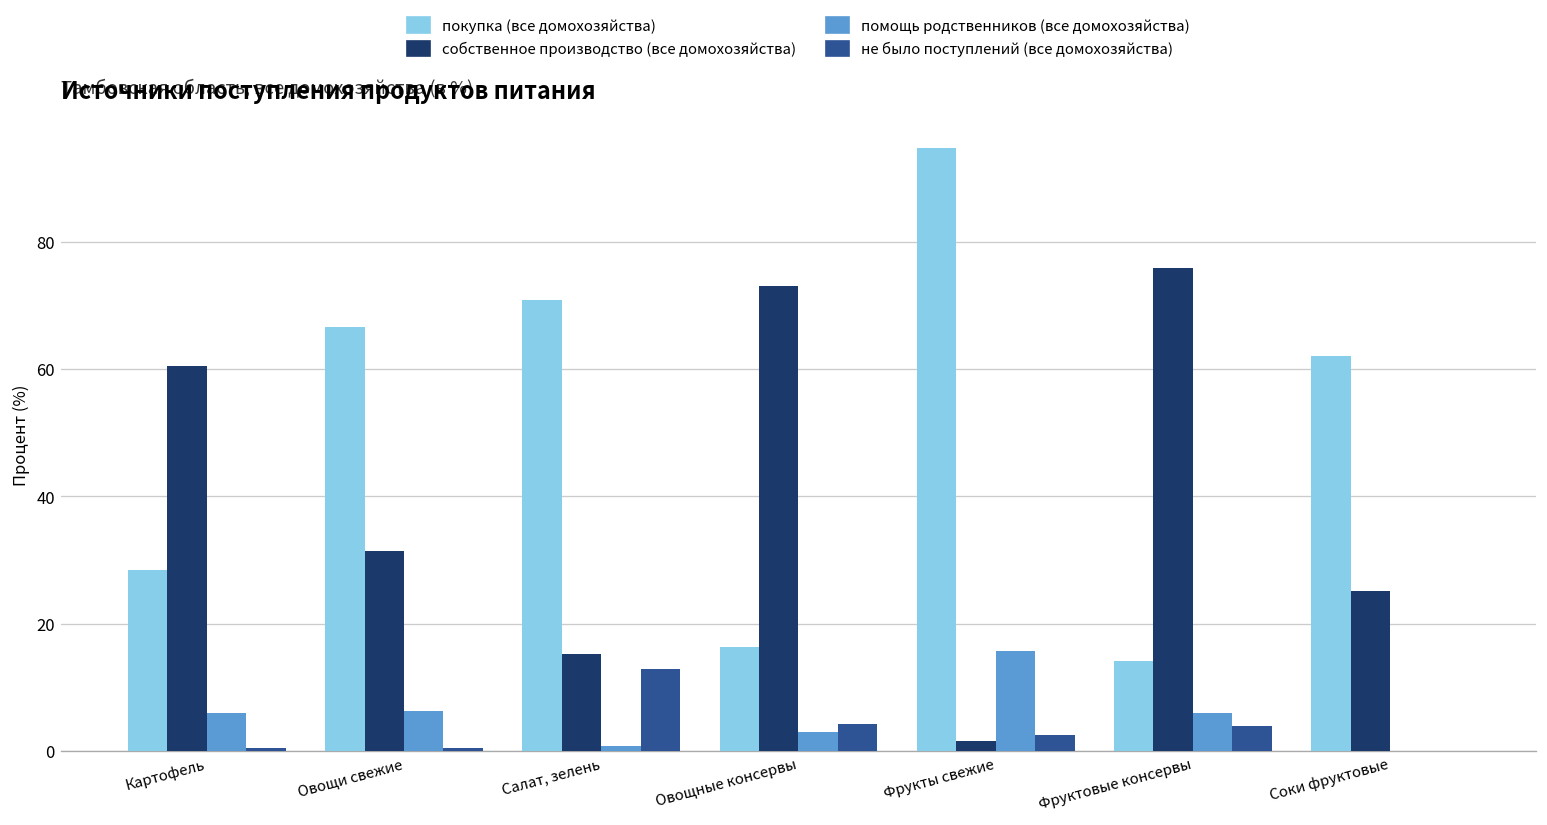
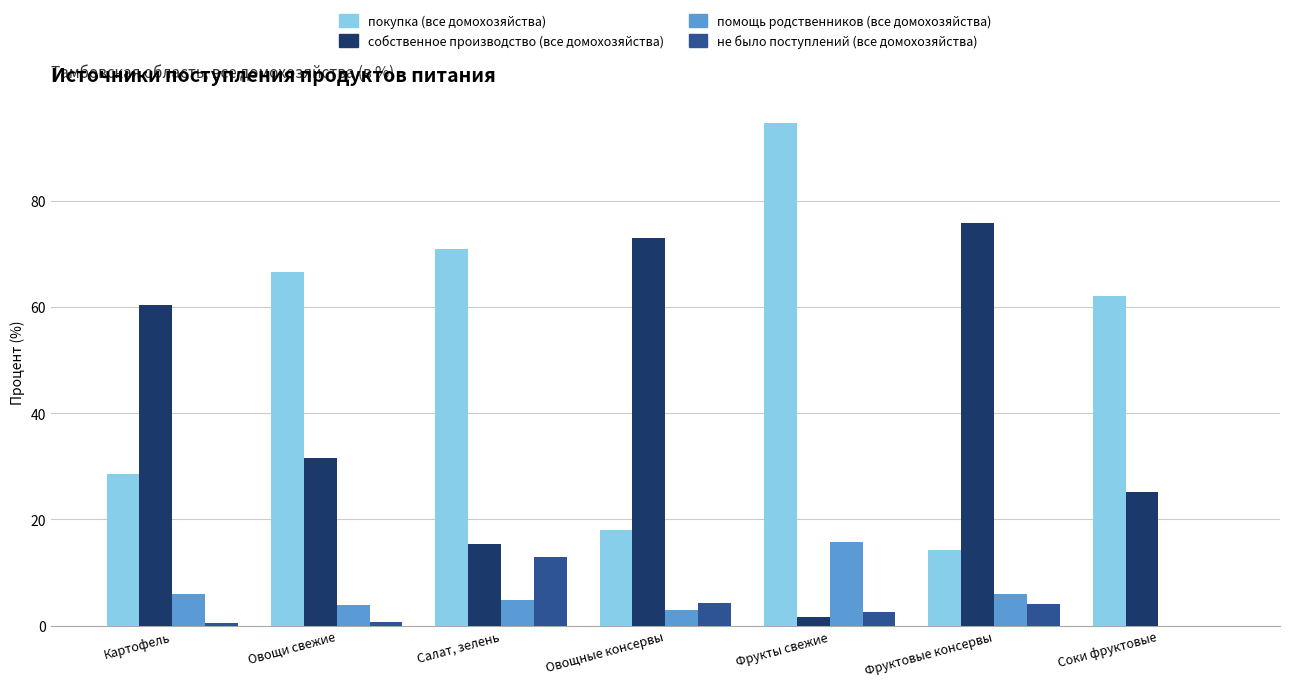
  {
    "покупка (все домохозяйства)": {
      "Картофель": 28,
      "Овощи свежие": 67,
      "Салат, зелень": 71,
-     "Овощные консервы": 16,
+     "Овощные консервы": 18,
      "Фрукты свежие": 95,
      "Фруктовые консервы": 14,
      "Соки фруктовые": 62
    },
    "помощь родственников (все домохозяйства)": {
      "Картофель": 6,
-     "Овощи свежие": 6,
-     "Салат, зелень": 1,
+     "Овощи свежие": 4,
+     "Салат, зелень": 5,
      "Овощные консервы": 3,
      "Фрукты свежие": 16,
      "Фруктовые консервы": 6,
      "Соки фруктовые": 0
    }
  }
